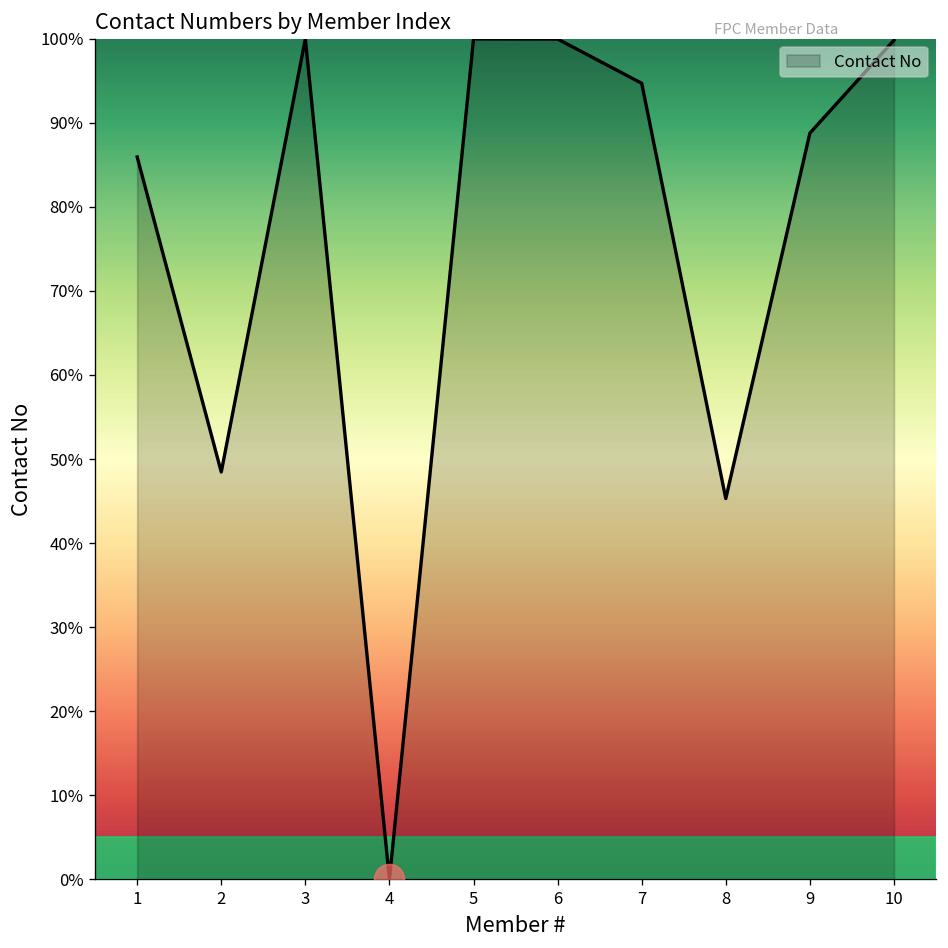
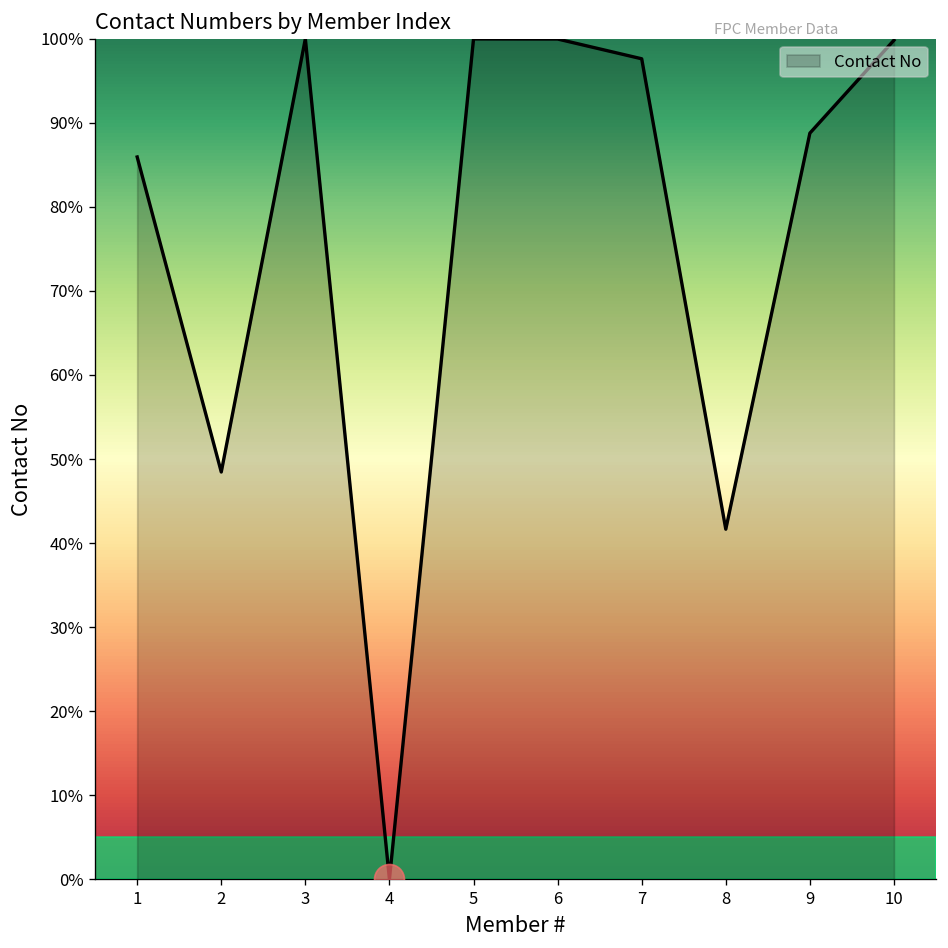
  {
    "Contact No": {
      "1": "86%",
      "2": "48%",
      "3": "100%",
      "5": "100%",
      "6": "100%",
-     "7": "95%",
-     "8": "45%",
+     "7": "98%",
+     "8": "42%",
      "9": "89%",
      "10": "100%"
    }
  }
